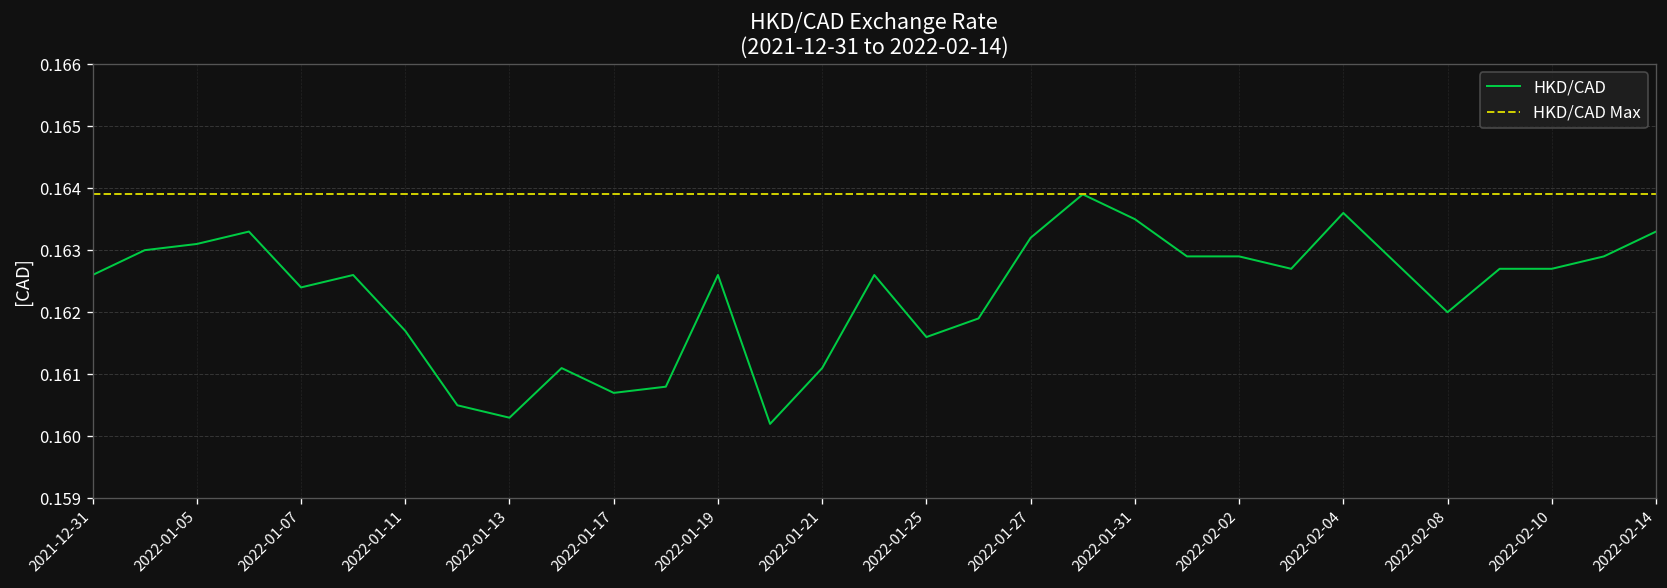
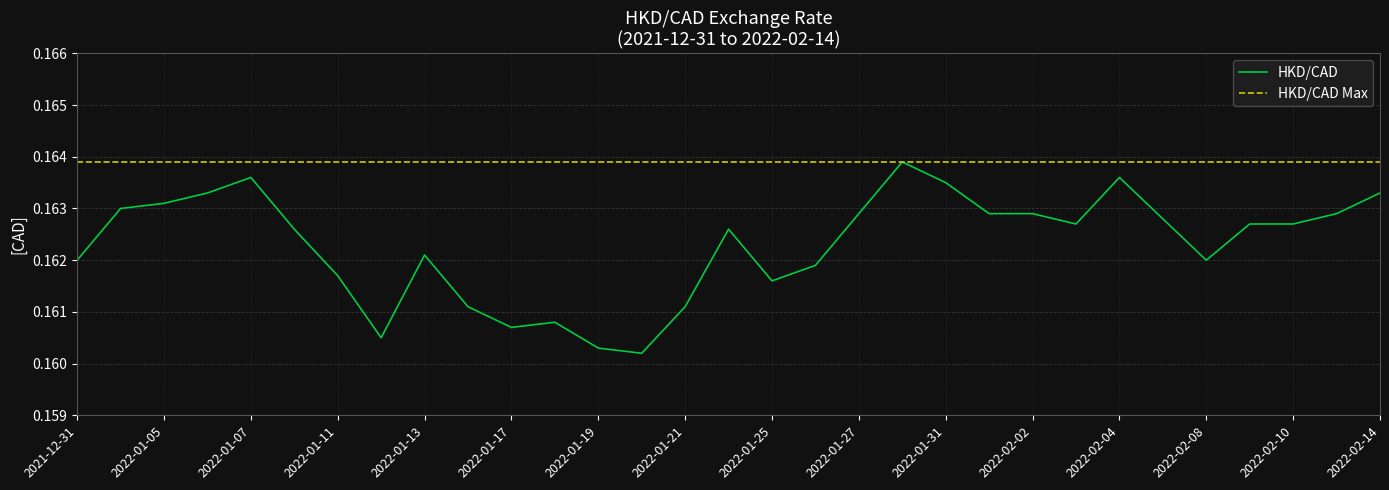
  {
    "HKD/CAD": {
-     "2021-12-31": 0.1626,
+     "2021-12-31": 0.1620,
      "2022-01-05": 0.1631,
-     "2022-01-07": 0.1624,
+     "2022-01-07": 0.1636,
      "2022-01-11": 0.1617,
-     "2022-01-13": 0.1603,
+     "2022-01-13": 0.1621,
      "2022-01-17": 0.1607,
-     "2022-01-19": 0.1626,
+     "2022-01-19": 0.1603,
      "2022-01-21": 0.1611,
      "2022-01-25": 0.1616,
-     "2022-01-27": 0.1632,
+     "2022-01-27": 0.1629,
      "2022-01-31": 0.1635,
      "2022-02-02": 0.1629,
      "2022-02-04": 0.1636,
      "2022-02-08": 0.1620,
      "2022-02-10": 0.1627,
      "2022-02-14": 0.1633
    },
    "HKD/CAD Max": {
      "2021-12-31": 0.1639,
      "2022-01-05": 0.1639,
      "2022-01-07": 0.1639,
      "2022-01-11": 0.1639,
      "2022-01-13": 0.1639,
      "2022-01-17": 0.1639,
      "2022-01-19": 0.1639,
      "2022-01-21": 0.1639,
      "2022-01-25": 0.1639,
      "2022-01-27": 0.1639,
      "2022-01-31": 0.1639,
      "2022-02-02": 0.1639,
      "2022-02-04": 0.1639,
      "2022-02-08": 0.1639,
      "2022-02-10": 0.1639,
      "2022-02-14": 0.1639
    }
  }
